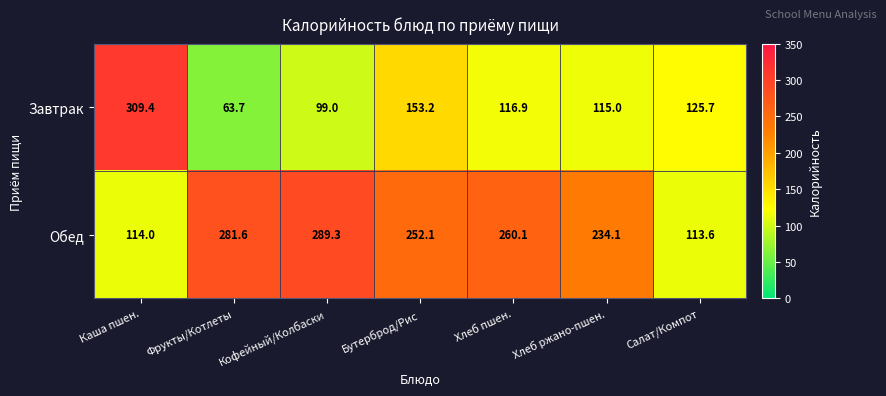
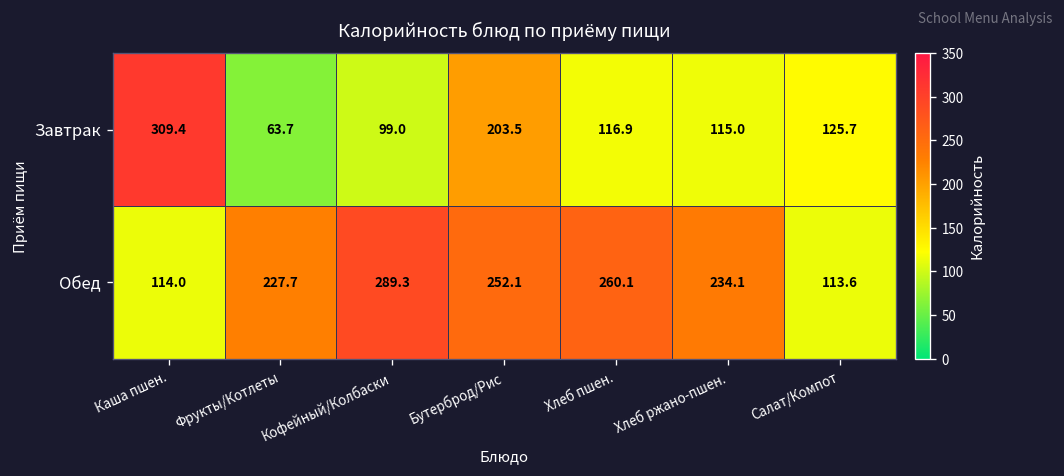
  {
    "Завтрак": {
      "Каша пшен.": 309.4,
      "Фрукты/Котлеты": 63.7,
      "Кофейный/Колбаски": 99.0,
-     "Бутерброд/Рис": 153.2,
+     "Бутерброд/Рис": 203.5,
      "Хлеб пшен.": 116.9,
      "Хлеб ржано-пшен.": 115.0,
      "Салат/Компот": 125.7
    },
    "Обед": {
      "Каша пшен.": 114.0,
-     "Фрукты/Котлеты": 281.6,
+     "Фрукты/Котлеты": 227.7,
      "Кофейный/Колбаски": 289.3,
      "Бутерброд/Рис": 252.1,
      "Хлеб пшен.": 260.1,
      "Хлеб ржано-пшен.": 234.1,
      "Салат/Компот": 113.6
    }
  }
